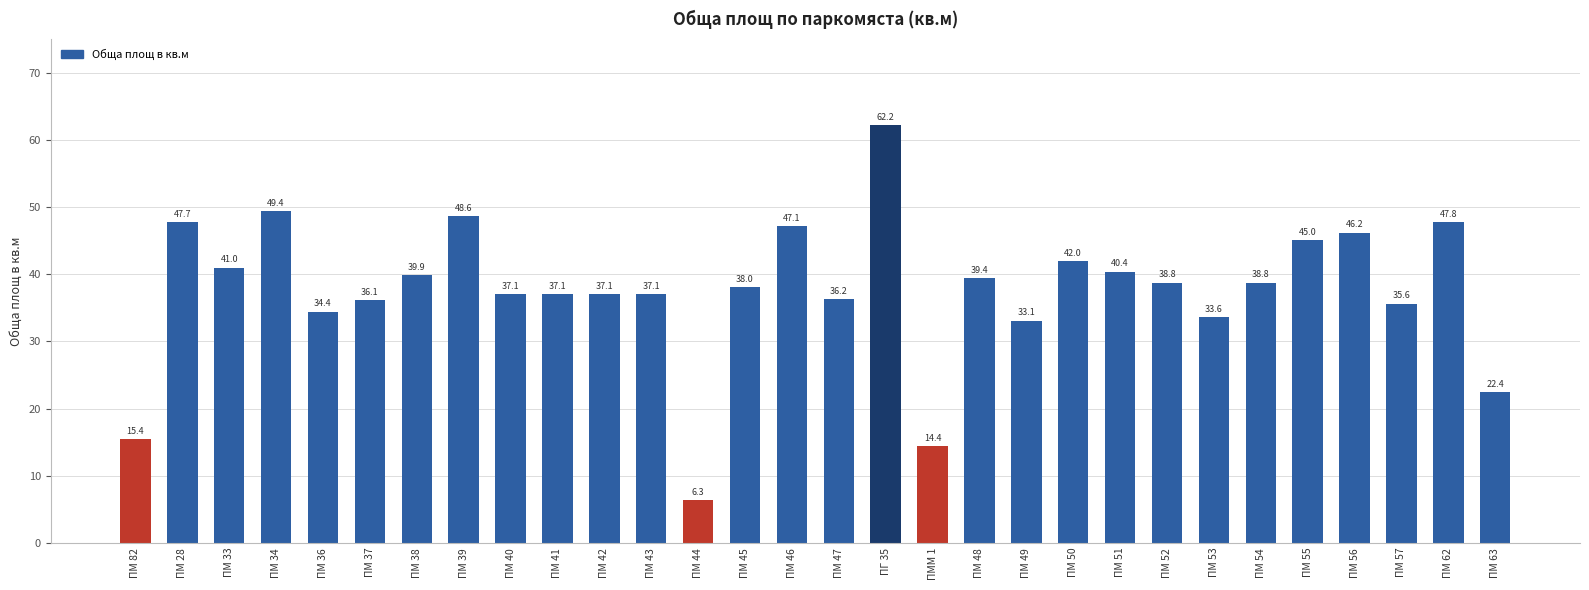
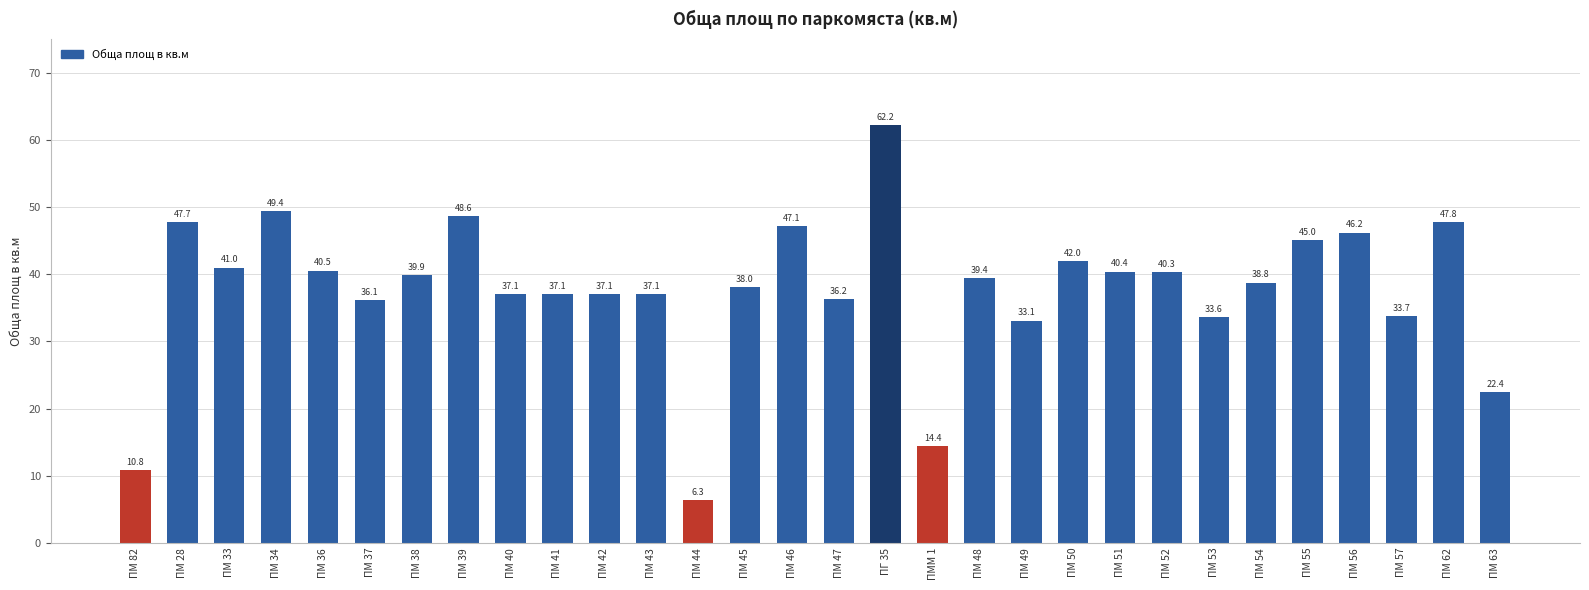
  {
-   "ПМ 82": 15.4,
+   "ПМ 82": 10.8,
    "ПМ 28": 47.7,
    "ПМ 33": 41.0,
    "ПМ 34": 49.4,
-   "ПМ 36": 34.4,
+   "ПМ 36": 40.5,
    "ПМ 37": 36.1,
    "ПМ 38": 39.9,
    "ПМ 39": 48.6,
    "ПМ 40": 37.1,
    "ПМ 41": 37.1,
    "ПМ 42": 37.1,
    "ПМ 43": 37.1,
    "ПМ 44": 6.3,
    "ПМ 45": 38.0,
    "ПМ 46": 47.1,
    "ПМ 47": 36.2,
    "ПГ 35": 62.2,
    "ПММ 1": 14.4,
    "ПМ 48": 39.4,
    "ПМ 49": 33.1,
    "ПМ 50": 42.0,
    "ПМ 51": 40.4,
-   "ПМ 52": 38.8,
+   "ПМ 52": 40.3,
    "ПМ 53": 33.6,
    "ПМ 54": 38.8,
    "ПМ 55": 45.0,
    "ПМ 56": 46.2,
-   "ПМ 57": 35.6,
+   "ПМ 57": 33.7,
    "ПМ 62": 47.8,
    "ПМ 63": 22.4
  }
